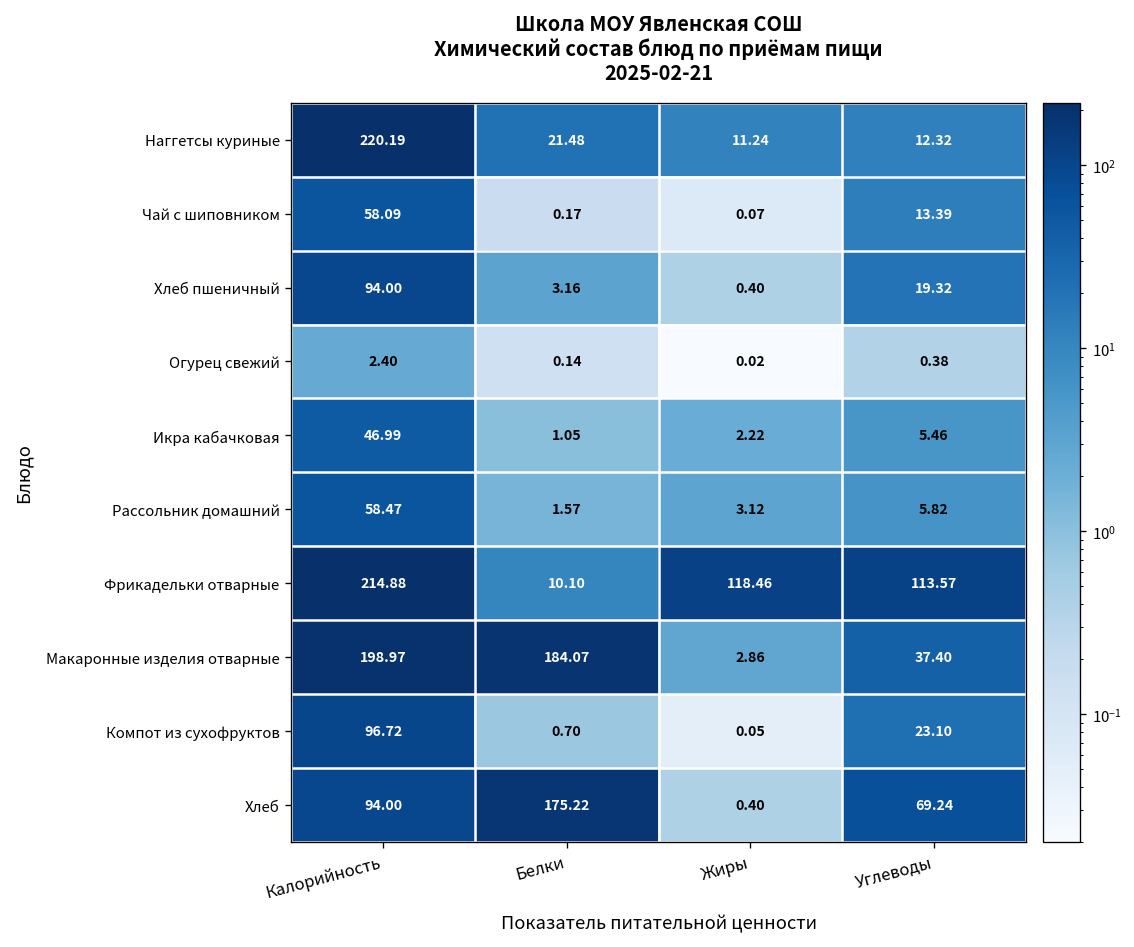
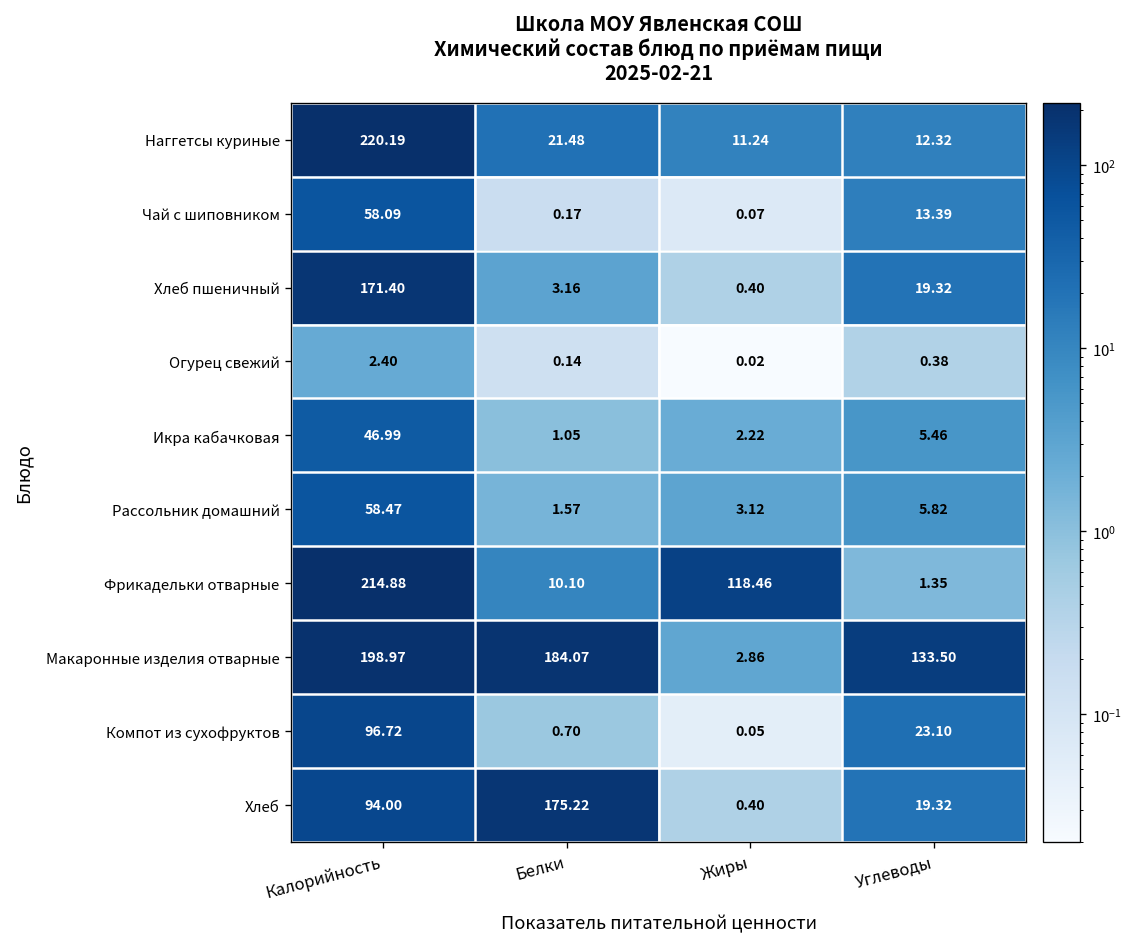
  {
    "Наггетсы куриные": {
      "Калорийность": 220.19,
      "Белки": 21.48,
      "Жиры": 11.24,
      "Углеводы": 12.32
    },
    "Чай с шиповником": {
      "Калорийность": 58.09,
      "Белки": 0.17,
      "Жиры": 0.07,
      "Углеводы": 13.39
    },
    "Хлеб пшеничный": {
-     "Калорийность": 94.00,
+     "Калорийность": 171.40,
      "Белки": 3.16,
      "Жиры": 0.40,
      "Углеводы": 19.32
    },
    "Огурец свежий": {
      "Калорийность": 2.40,
      "Белки": 0.14,
      "Жиры": 0.02,
      "Углеводы": 0.38
    },
    "Икра кабачковая": {
      "Калорийность": 46.99,
      "Белки": 1.05,
      "Жиры": 2.22,
      "Углеводы": 5.46
    },
    "Рассольник домашний": {
      "Калорийность": 58.47,
      "Белки": 1.57,
      "Жиры": 3.12,
      "Углеводы": 5.82
    },
    "Фрикадельки отварные": {
      "Калорийность": 214.88,
      "Белки": 10.10,
      "Жиры": 118.46,
-     "Углеводы": 113.57
+     "Углеводы": 1.35
    },
    "Макаронные изделия отварные": {
      "Калорийность": 198.97,
      "Белки": 184.07,
      "Жиры": 2.86,
-     "Углеводы": 37.40
+     "Углеводы": 133.50
    },
    "Компот из сухофруктов": {
      "Калорийность": 96.72,
      "Белки": 0.70,
      "Жиры": 0.05,
      "Углеводы": 23.10
    },
    "Хлеб": {
      "Калорийность": 94.00,
      "Белки": 175.22,
      "Жиры": 0.40,
-     "Углеводы": 69.24
+     "Углеводы": 19.32
    }
  }
